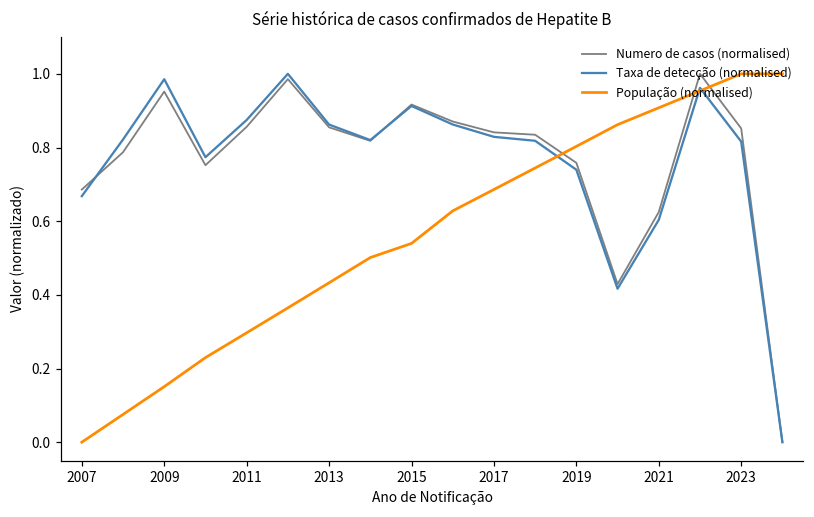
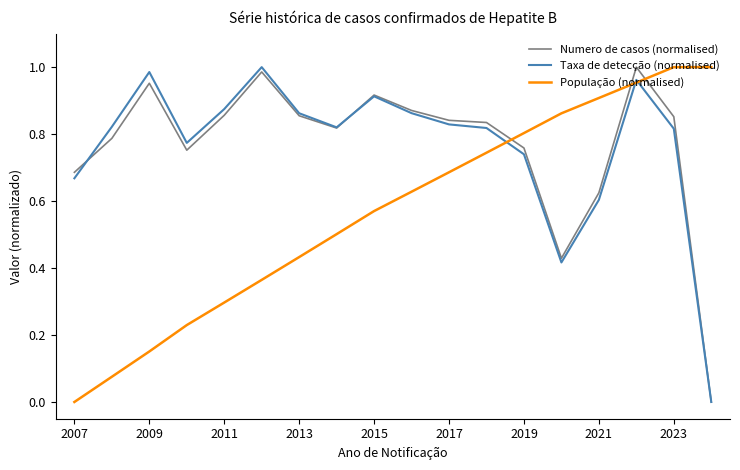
  {
    "Numero de casos (normalised)": {
      "2007": 0.69,
      "2009": 0.95,
      "2011": 0.86,
      "2017": 0.84,
      "2019": 0.76,
      "2021": 0.62,
      "2023": 0.85
    },
    "Taxa de detecção (normalised)": {
      "2007": 0.67,
      "2009": 0.99,
      "2011": 0.87,
      "2017": 0.83,
      "2019": 0.74,
      "2021": 0.60,
      "2023": 0.82
    },
    "População (normalised)": {
      "2007": 0.00,
      "2009": 0.15,
      "2011": 0.30,
      "2013": 0.43,
-     "2015": 0.54,
+     "2015": 0.57,
      "2017": 0.69,
      "2019": 0.80,
      "2021": 0.91,
      "2023": 1.00
    }
  }
